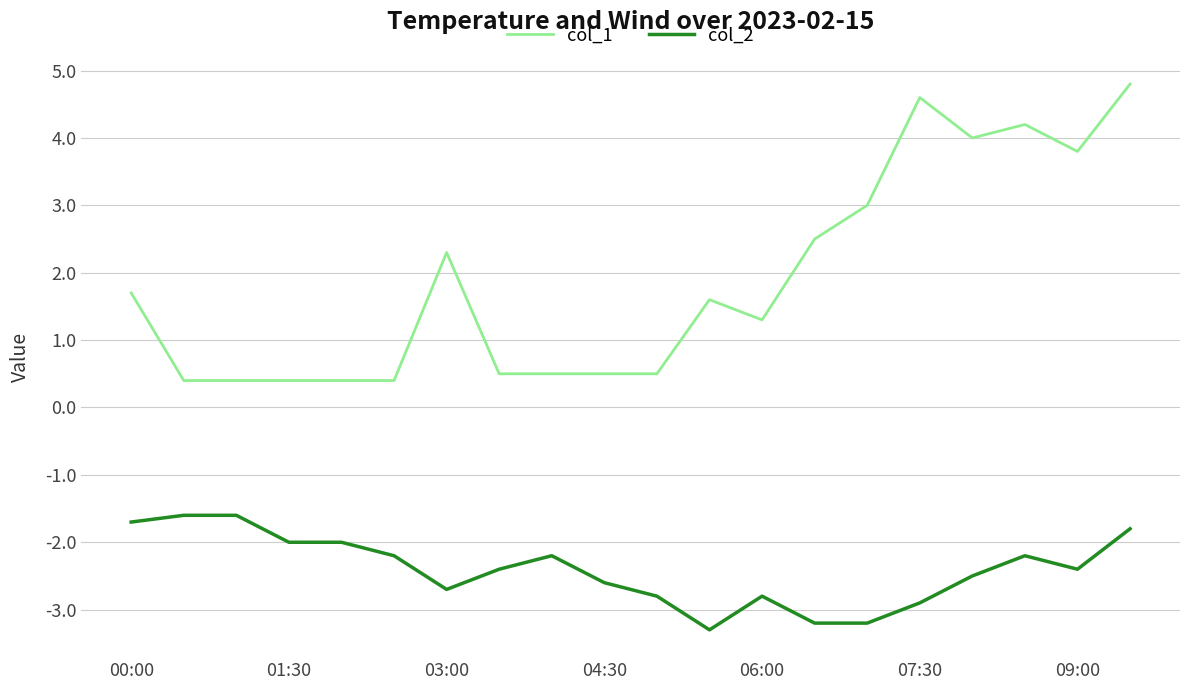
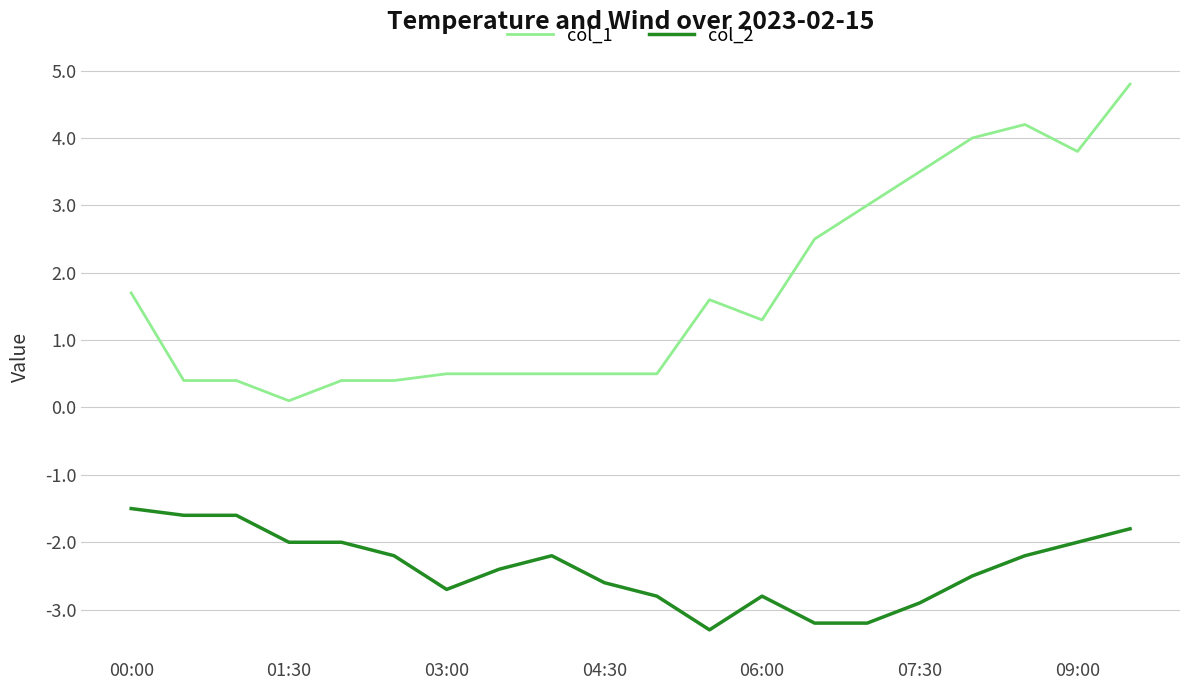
  {
    "col_1": {
      "00:00": 1.7,
-     "01:30": 0.4,
-     "03:00": 2.3,
+     "01:30": 0.1,
+     "03:00": 0.5,
      "04:30": 0.5,
      "06:00": 1.3,
-     "07:30": 4.6,
+     "07:30": 3.5,
      "09:00": 3.8
    },
    "col_2": {
-     "00:00": -1.7,
+     "00:00": -1.5,
      "01:30": -2.0,
      "03:00": -2.7,
      "04:30": -2.6,
      "06:00": -2.8,
      "07:30": -2.9,
-     "09:00": -2.4
+     "09:00": -2.0
    }
  }
